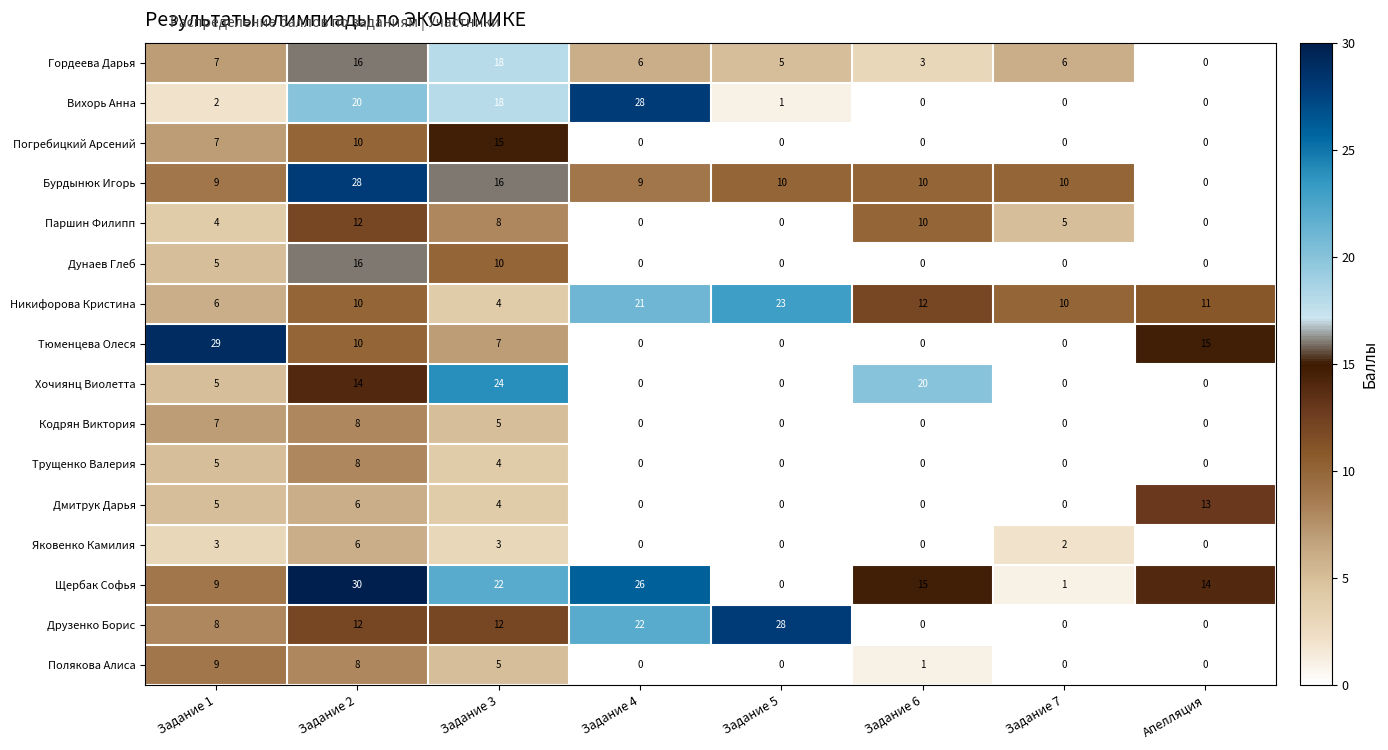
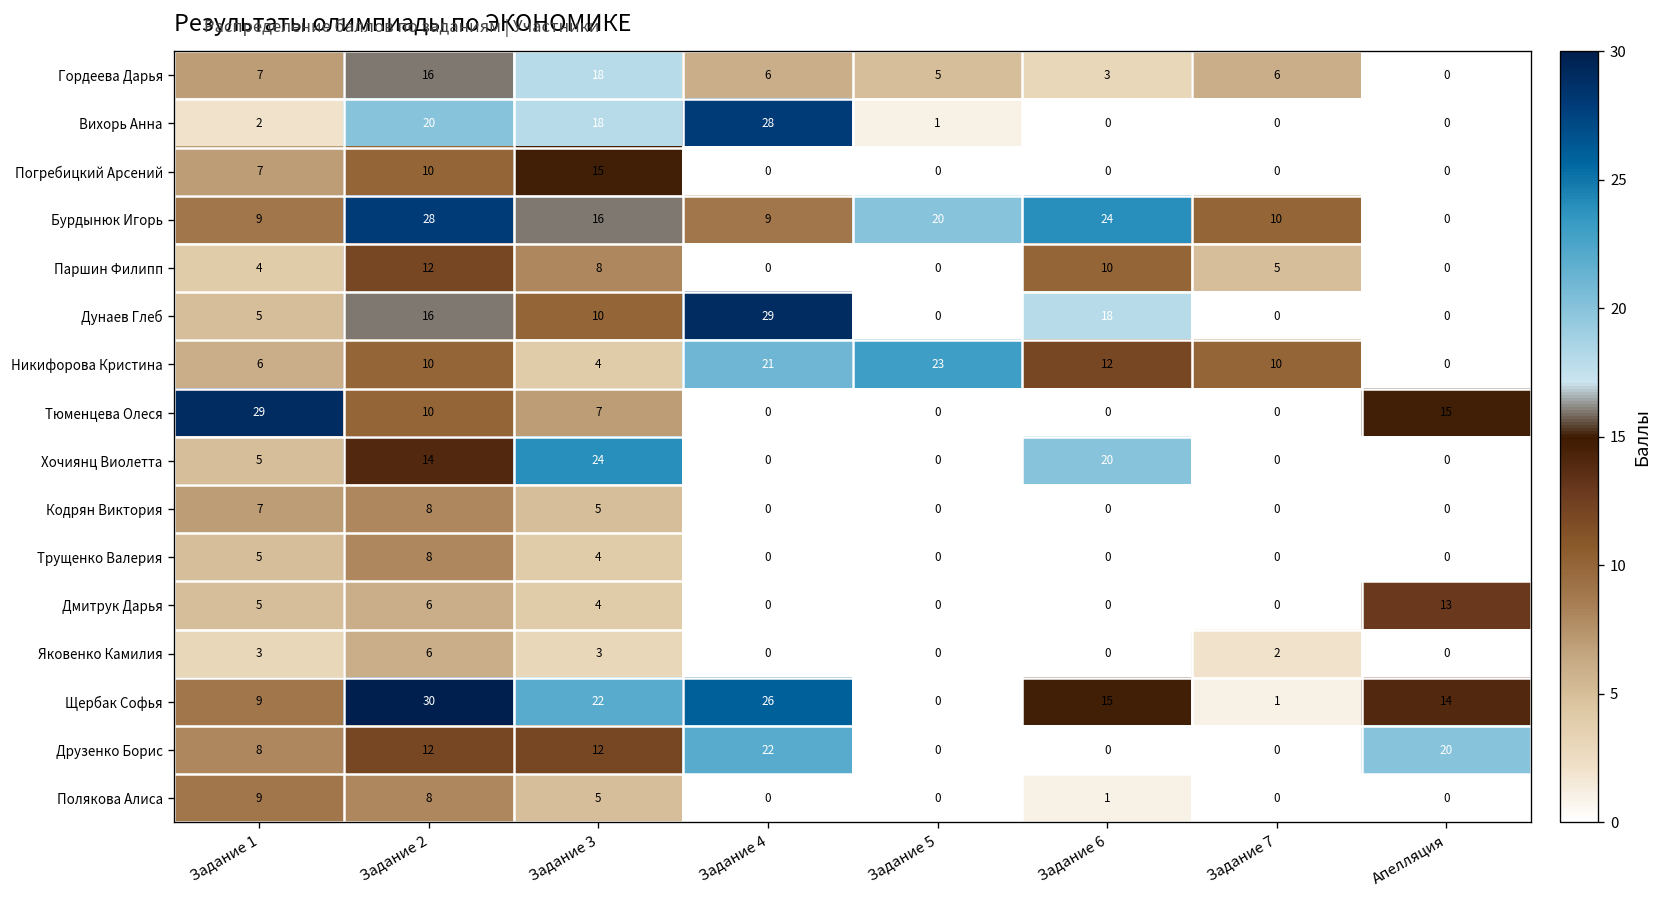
  {
    "Гордеева Дарья": {
      "Задание 1": 7,
      "Задание 2": 16,
      "Задание 3": 18,
      "Задание 4": 6,
      "Задание 5": 5,
      "Задание 6": 3,
      "Задание 7": 6,
      "Апелляция": 0
    },
    "Вихорь Анна": {
      "Задание 1": 2,
      "Задание 2": 20,
      "Задание 3": 18,
      "Задание 4": 28,
      "Задание 5": 1,
      "Задание 6": 0,
      "Задание 7": 0,
      "Апелляция": 0
    },
    "Погребицкий Арсений": {
      "Задание 1": 7,
      "Задание 2": 10,
      "Задание 3": 15,
      "Задание 4": 0,
      "Задание 5": 0,
      "Задание 6": 0,
      "Задание 7": 0,
      "Апелляция": 0
    },
    "Бурдынюк Игорь": {
      "Задание 1": 9,
      "Задание 2": 28,
      "Задание 3": 16,
      "Задание 4": 9,
-     "Задание 5": 10,
-     "Задание 6": 10,
+     "Задание 5": 20,
+     "Задание 6": 24,
      "Задание 7": 10,
      "Апелляция": 0
    },
    "Паршин Филипп": {
      "Задание 1": 4,
      "Задание 2": 12,
      "Задание 3": 8,
      "Задание 4": 0,
      "Задание 5": 0,
      "Задание 6": 10,
      "Задание 7": 5,
      "Апелляция": 0
    },
    "Дунаев Глеб": {
      "Задание 1": 5,
      "Задание 2": 16,
      "Задание 3": 10,
-     "Задание 4": 0,
+     "Задание 4": 29,
      "Задание 5": 0,
-     "Задание 6": 0,
+     "Задание 6": 18,
      "Задание 7": 0,
      "Апелляция": 0
    },
    "Никифорова Кристина": {
      "Задание 1": 6,
      "Задание 2": 10,
      "Задание 3": 4,
      "Задание 4": 21,
      "Задание 5": 23,
      "Задание 6": 12,
      "Задание 7": 10,
-     "Апелляция": 11
+     "Апелляция": 0
    },
    "Тюменцева Олеся": {
      "Задание 1": 29,
      "Задание 2": 10,
      "Задание 3": 7,
      "Задание 4": 0,
      "Задание 5": 0,
      "Задание 6": 0,
      "Задание 7": 0,
      "Апелляция": 15
    },
    "Хочиянц Виолетта": {
      "Задание 1": 5,
      "Задание 2": 14,
      "Задание 3": 24,
      "Задание 4": 0,
      "Задание 5": 0,
      "Задание 6": 20,
      "Задание 7": 0,
      "Апелляция": 0
    },
    "Кодрян Виктория": {
      "Задание 1": 7,
      "Задание 2": 8,
      "Задание 3": 5,
      "Задание 4": 0,
      "Задание 5": 0,
      "Задание 6": 0,
      "Задание 7": 0,
      "Апелляция": 0
    },
    "Трущенко Валерия": {
      "Задание 1": 5,
      "Задание 2": 8,
      "Задание 3": 4,
      "Задание 4": 0,
      "Задание 5": 0,
      "Задание 6": 0,
      "Задание 7": 0,
      "Апелляция": 0
    },
    "Дмитрук Дарья": {
      "Задание 1": 5,
      "Задание 2": 6,
      "Задание 3": 4,
      "Задание 4": 0,
      "Задание 5": 0,
      "Задание 6": 0,
      "Задание 7": 0,
      "Апелляция": 13
    },
    "Яковенко Камилия": {
      "Задание 1": 3,
      "Задание 2": 6,
      "Задание 3": 3,
      "Задание 4": 0,
      "Задание 5": 0,
      "Задание 6": 0,
      "Задание 7": 2,
      "Апелляция": 0
    },
    "Щербак Софья": {
      "Задание 1": 9,
      "Задание 2": 30,
      "Задание 3": 22,
      "Задание 4": 26,
      "Задание 5": 0,
      "Задание 6": 15,
      "Задание 7": 1,
      "Апелляция": 14
    },
    "Друзенко Борис": {
      "Задание 1": 8,
      "Задание 2": 12,
      "Задание 3": 12,
      "Задание 4": 22,
-     "Задание 5": 28,
+     "Задание 5": 0,
      "Задание 6": 0,
      "Задание 7": 0,
-     "Апелляция": 0
+     "Апелляция": 20
    },
    "Полякова Алиса": {
      "Задание 1": 9,
      "Задание 2": 8,
      "Задание 3": 5,
      "Задание 4": 0,
      "Задание 5": 0,
      "Задание 6": 1,
      "Задание 7": 0,
      "Апелляция": 0
    }
  }
